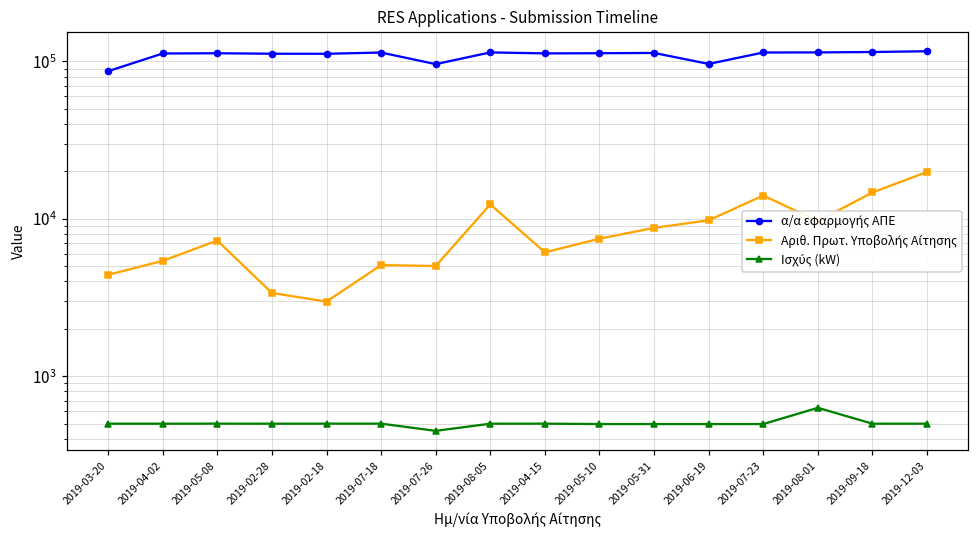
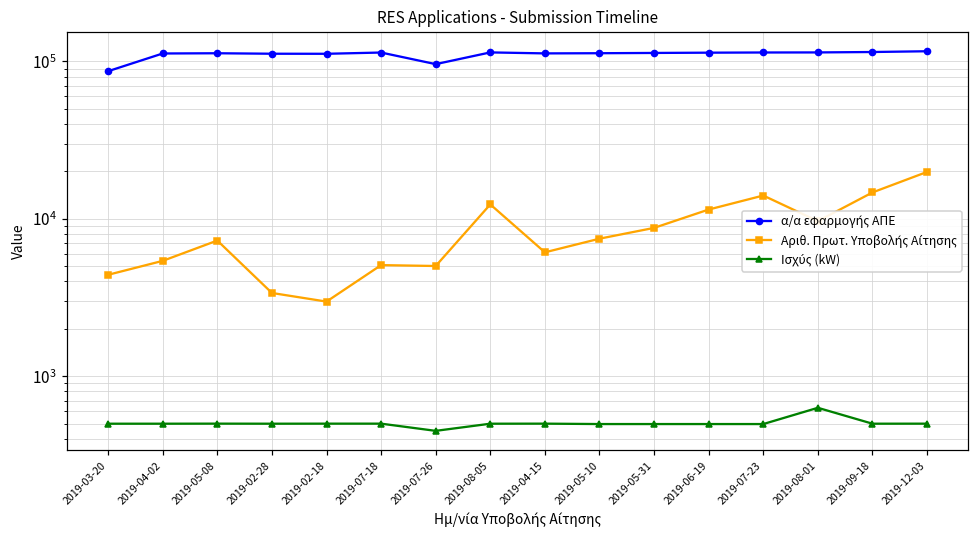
  {
    "α/α εφαρμογής ΑΠΕ": {
      "2019-03-20": 90000,
      "2019-04-02": 110000,
      "2019-05-08": 110000,
      "2019-02-28": 110000,
      "2019-02-18": 110000,
      "2019-07-18": 110000,
      "2019-07-26": 100000,
      "2019-08-05": 110000,
      "2019-04-15": 110000,
      "2019-05-10": 110000,
      "2019-05-31": 110000,
-     "2019-06-19": 100000,
+     "2019-06-19": 110000,
      "2019-07-23": 110000,
      "2019-08-01": 110000,
      "2019-09-18": 110000,
      "2019-12-03": 120000
    },
    "Αριθ. Πρωτ. Υποβολής Αίτησης": {
      "2019-03-20": 4400,
      "2019-04-02": 5400,
      "2019-05-08": 7000,
      "2019-02-28": 3400,
      "2019-02-18": 3000,
      "2019-07-18": 5100,
      "2019-07-26": 5000,
      "2019-08-05": 12000,
      "2019-04-15": 6100,
      "2019-05-10": 7000,
      "2019-05-31": 9000,
-     "2019-06-19": 10000,
+     "2019-06-19": 11000,
      "2019-07-23": 14000,
      "2019-09-18": 15000,
      "2019-12-03": 20000
    },
    "Ισχύς (kW)": {
      "2019-03-20": 500,
      "2019-04-02": 500,
      "2019-05-08": 500,
      "2019-02-28": 500,
      "2019-02-18": 500,
      "2019-07-18": 500,
      "2019-07-26": 450,
      "2019-08-05": 500,
      "2019-04-15": 500,
      "2019-05-10": 500,
      "2019-05-31": 500,
      "2019-06-19": 500,
      "2019-07-23": 500,
      "2019-08-01": 600,
      "2019-09-18": 500,
      "2019-12-03": 500
    }
  }
